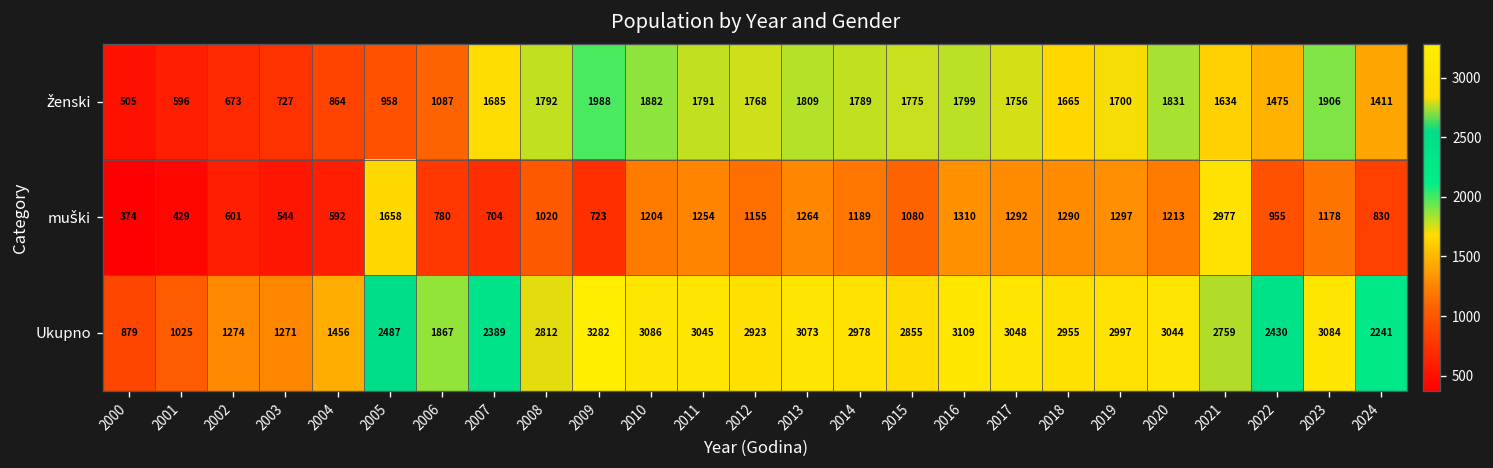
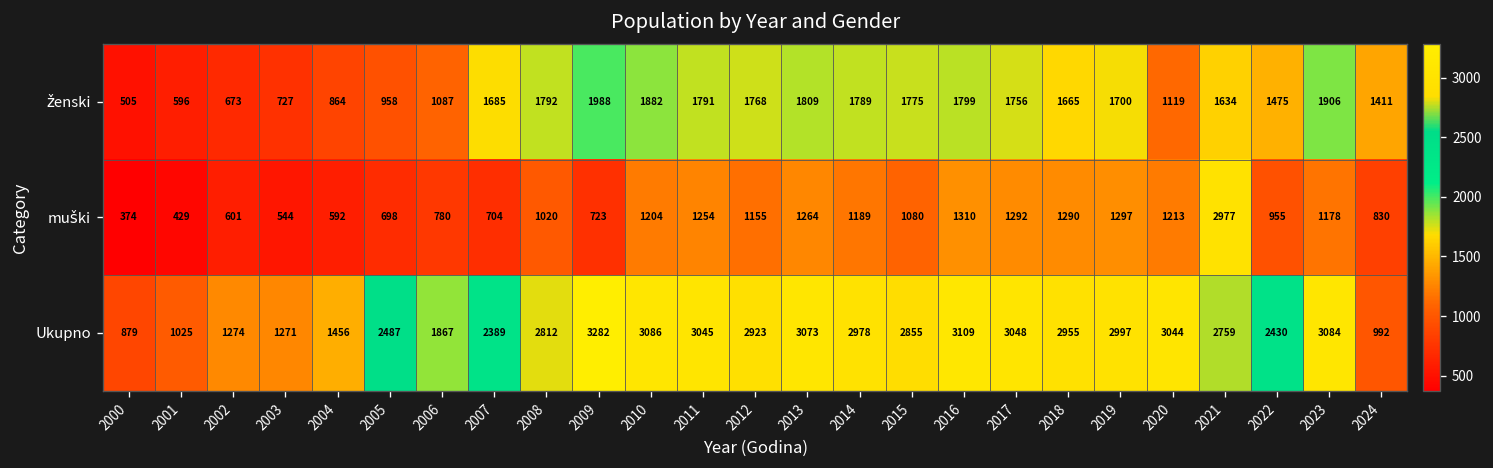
  {
    "ženski": {
      "2000": 505,
      "2001": 596,
      "2002": 673,
      "2003": 727,
      "2004": 864,
      "2005": 958,
      "2006": 1087,
      "2007": 1685,
      "2008": 1792,
      "2009": 1988,
      "2010": 1882,
      "2011": 1791,
      "2012": 1768,
      "2013": 1809,
      "2014": 1789,
      "2015": 1775,
      "2016": 1799,
      "2017": 1756,
      "2018": 1665,
      "2019": 1700,
-     "2020": 1831,
+     "2020": 1119,
      "2021": 1634,
      "2022": 1475,
      "2023": 1906,
      "2024": 1411
    },
    "muški": {
      "2000": 374,
      "2001": 429,
      "2002": 601,
      "2003": 544,
      "2004": 592,
-     "2005": 1658,
+     "2005": 698,
      "2006": 780,
      "2007": 704,
      "2008": 1020,
      "2009": 723,
      "2010": 1204,
      "2011": 1254,
      "2012": 1155,
      "2013": 1264,
      "2014": 1189,
      "2015": 1080,
      "2016": 1310,
      "2017": 1292,
      "2018": 1290,
      "2019": 1297,
      "2020": 1213,
      "2021": 2977,
      "2022": 955,
      "2023": 1178,
      "2024": 830
    },
    "Ukupno": {
      "2000": 879,
      "2001": 1025,
      "2002": 1274,
      "2003": 1271,
      "2004": 1456,
      "2005": 2487,
      "2006": 1867,
      "2007": 2389,
      "2008": 2812,
      "2009": 3282,
      "2010": 3086,
      "2011": 3045,
      "2012": 2923,
      "2013": 3073,
      "2014": 2978,
      "2015": 2855,
      "2016": 3109,
      "2017": 3048,
      "2018": 2955,
      "2019": 2997,
      "2020": 3044,
      "2021": 2759,
      "2022": 2430,
      "2023": 3084,
-     "2024": 2241
+     "2024": 992
    }
  }
